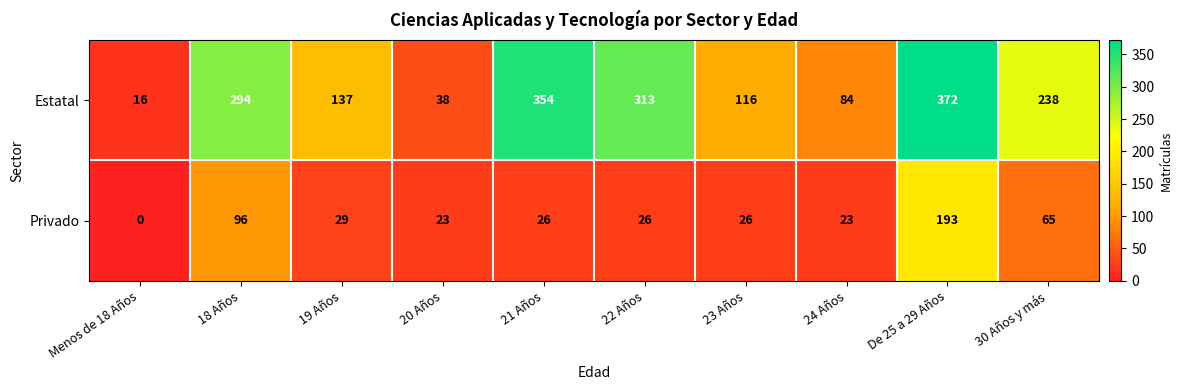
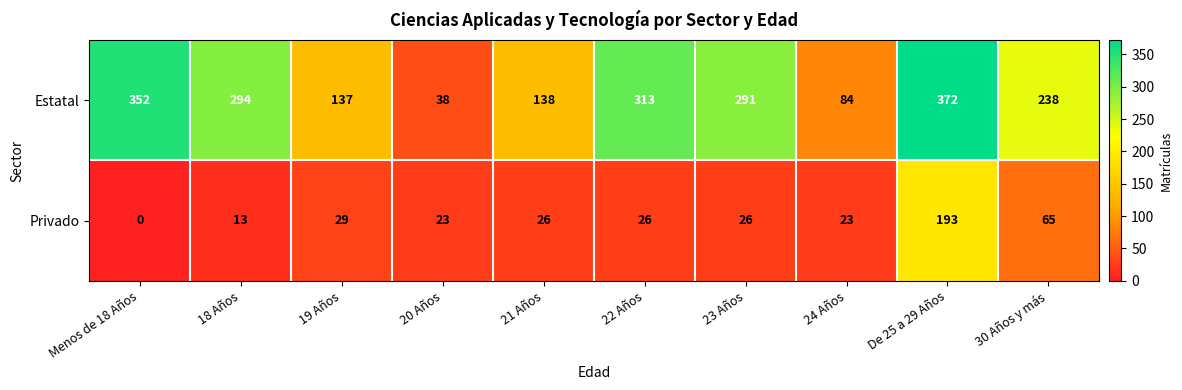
  {
    "Estatal": {
-     "Menos de 18 Años": 16,
+     "Menos de 18 Años": 352,
      "18 Años": 294,
      "19 Años": 137,
      "20 Años": 38,
-     "21 Años": 354,
+     "21 Años": 138,
      "22 Años": 313,
-     "23 Años": 116,
+     "23 Años": 291,
      "24 Años": 84,
      "De 25 a 29 Años": 372,
      "30 Años y más": 238
    },
    "Privado": {
      "Menos de 18 Años": 0,
-     "18 Años": 96,
+     "18 Años": 13,
      "19 Años": 29,
      "20 Años": 23,
      "21 Años": 26,
      "22 Años": 26,
      "23 Años": 26,
      "24 Años": 23,
      "De 25 a 29 Años": 193,
      "30 Años y más": 65
    }
  }
